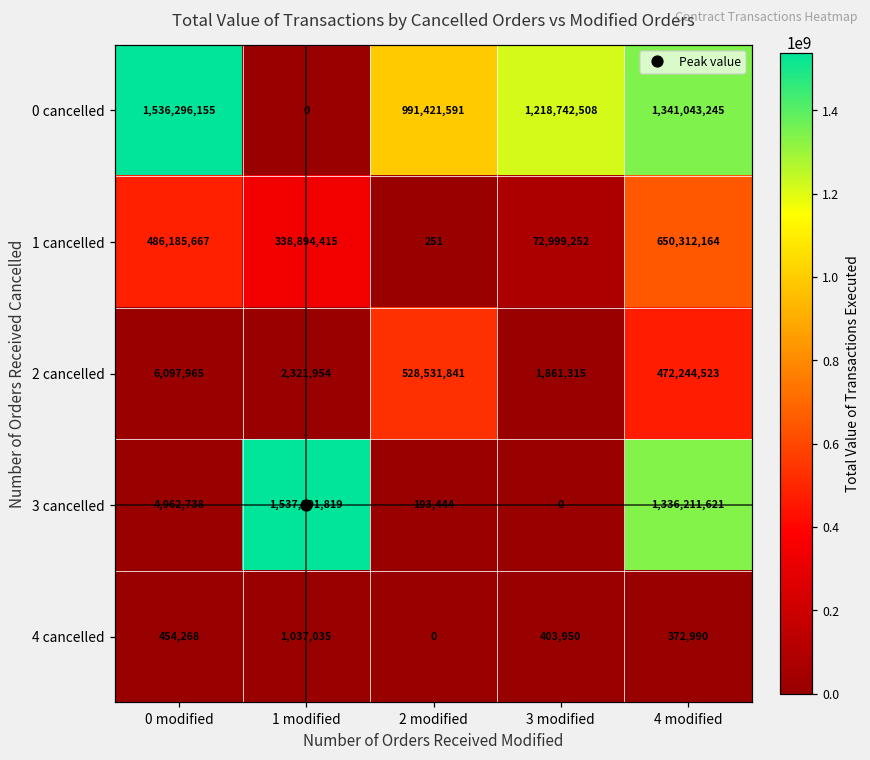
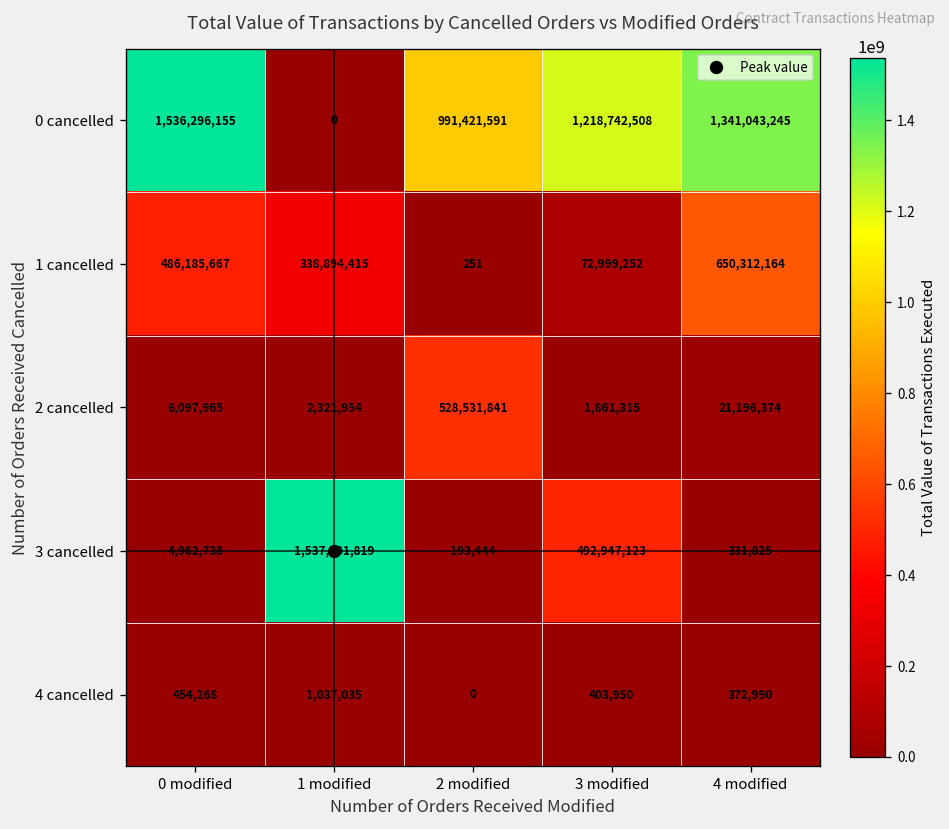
  {
    "0 cancelled": {
      "0 modified": "1,536,296,155",
      "1 modified": "0",
      "2 modified": "991,421,591",
      "3 modified": "1,218,742,508",
      "4 modified": "1,341,043,245"
    },
    "1 cancelled": {
      "0 modified": "486,185,667",
      "1 modified": "338,894,415",
      "2 modified": "251",
      "3 modified": "72,999,252",
      "4 modified": "650,312,164"
    },
    "2 cancelled": {
      "0 modified": "6,097,965",
      "1 modified": "2,321,954",
      "2 modified": "528,531,841",
      "3 modified": "1,861,315",
-     "4 modified": "472,244,523"
+     "4 modified": "21,196,374"
    },
    "3 cancelled": {
      "0 modified": "4,962,738",
      "2 modified": "193,444",
-     "3 modified": "0",
-     "4 modified": "1,336,211,621"
+     "3 modified": "492,947,123",
+     "4 modified": "331,825"
    },
    "4 cancelled": {
      "0 modified": "454,268",
      "1 modified": "1,037,035",
      "2 modified": "0",
      "3 modified": "403,950",
      "4 modified": "372,990"
    }
  }
